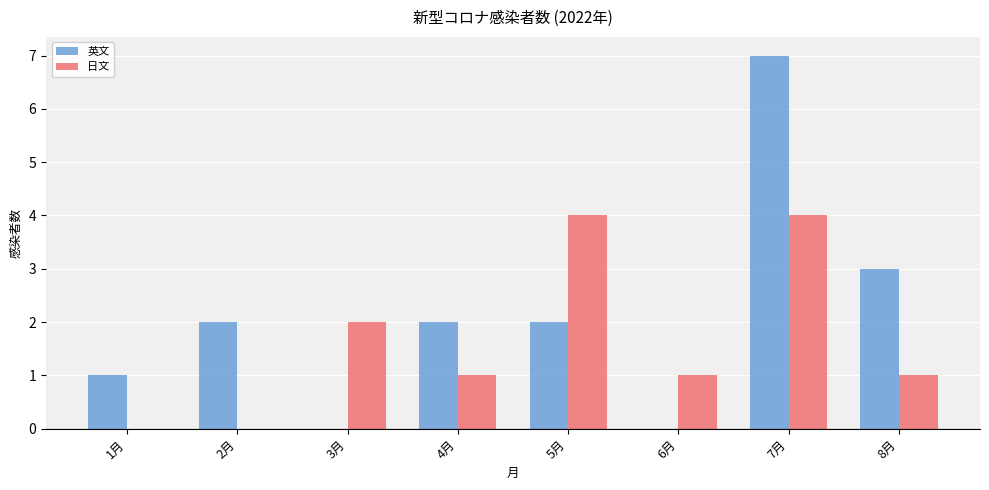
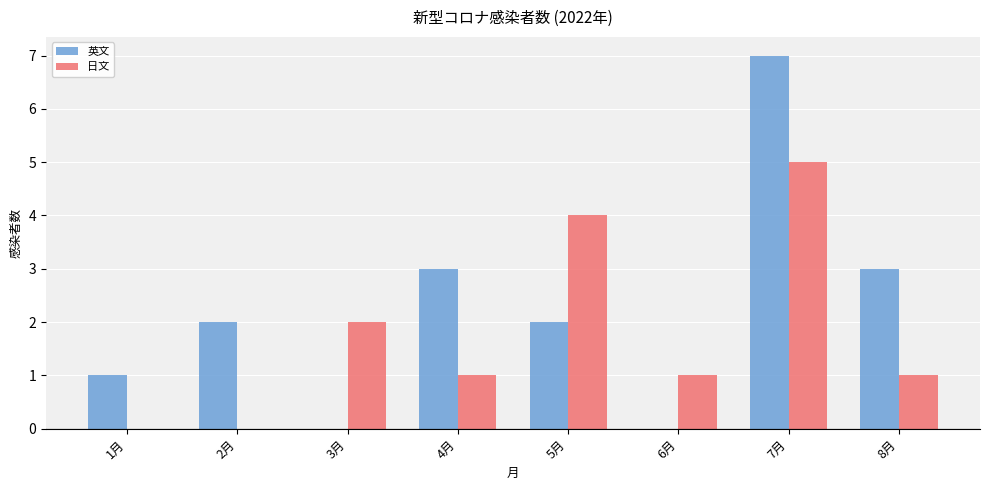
  {
    "英文": {
      "1月": 1,
      "2月": 2,
      "3月": 0,
-     "4月": 2,
+     "4月": 3,
      "5月": 2,
      "6月": 0,
      "7月": 7,
      "8月": 3
    },
    "日文": {
      "1月": 0,
      "2月": 0,
      "3月": 2,
      "4月": 1,
      "5月": 4,
      "6月": 1,
-     "7月": 4,
+     "7月": 5,
      "8月": 1
    }
  }
